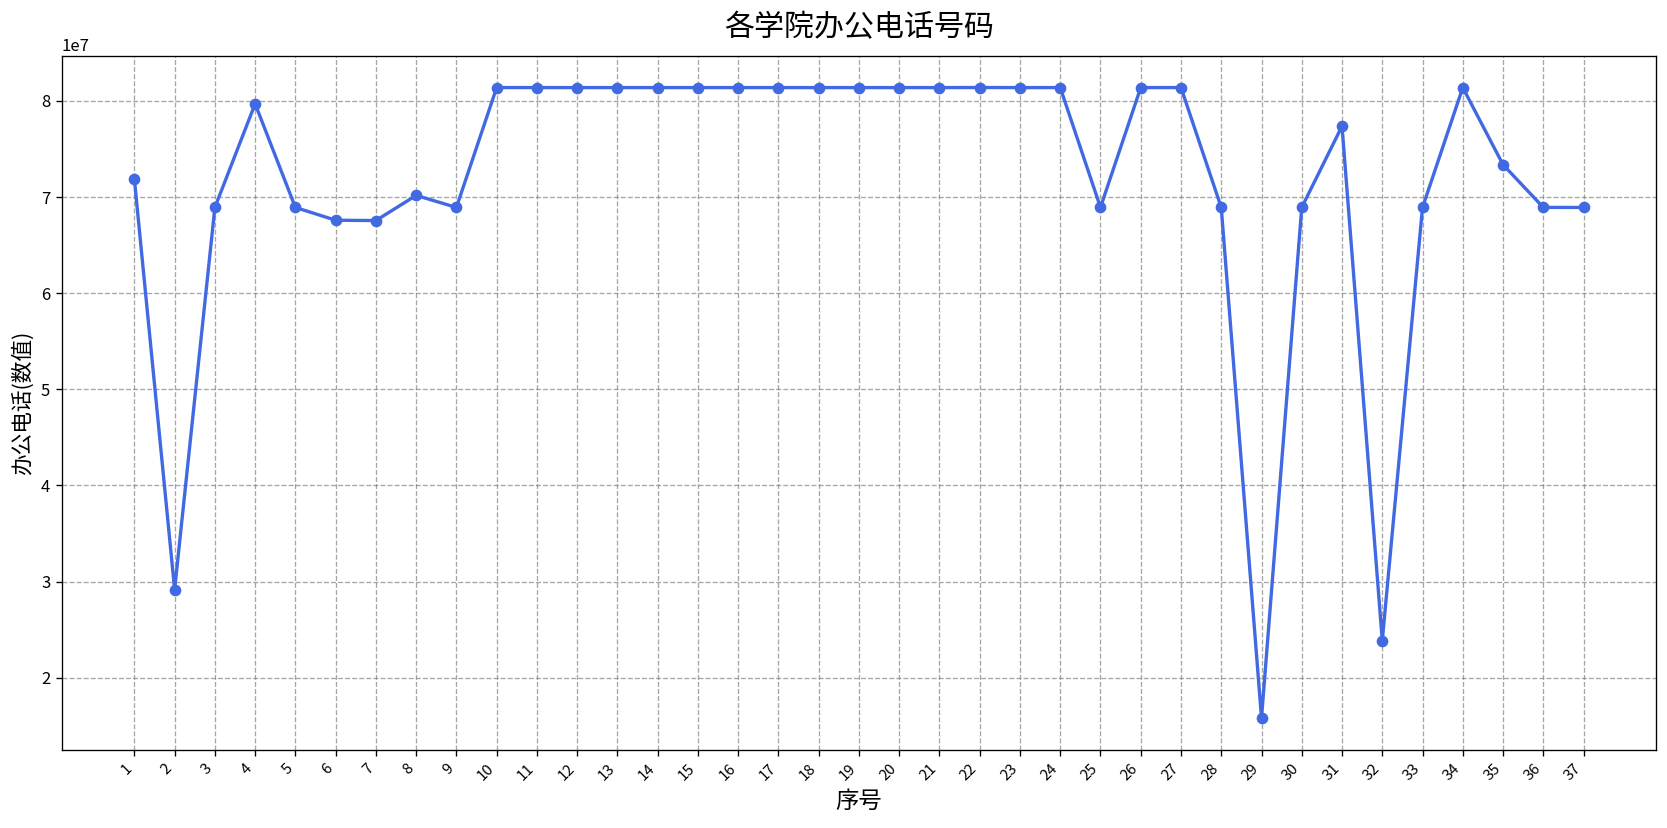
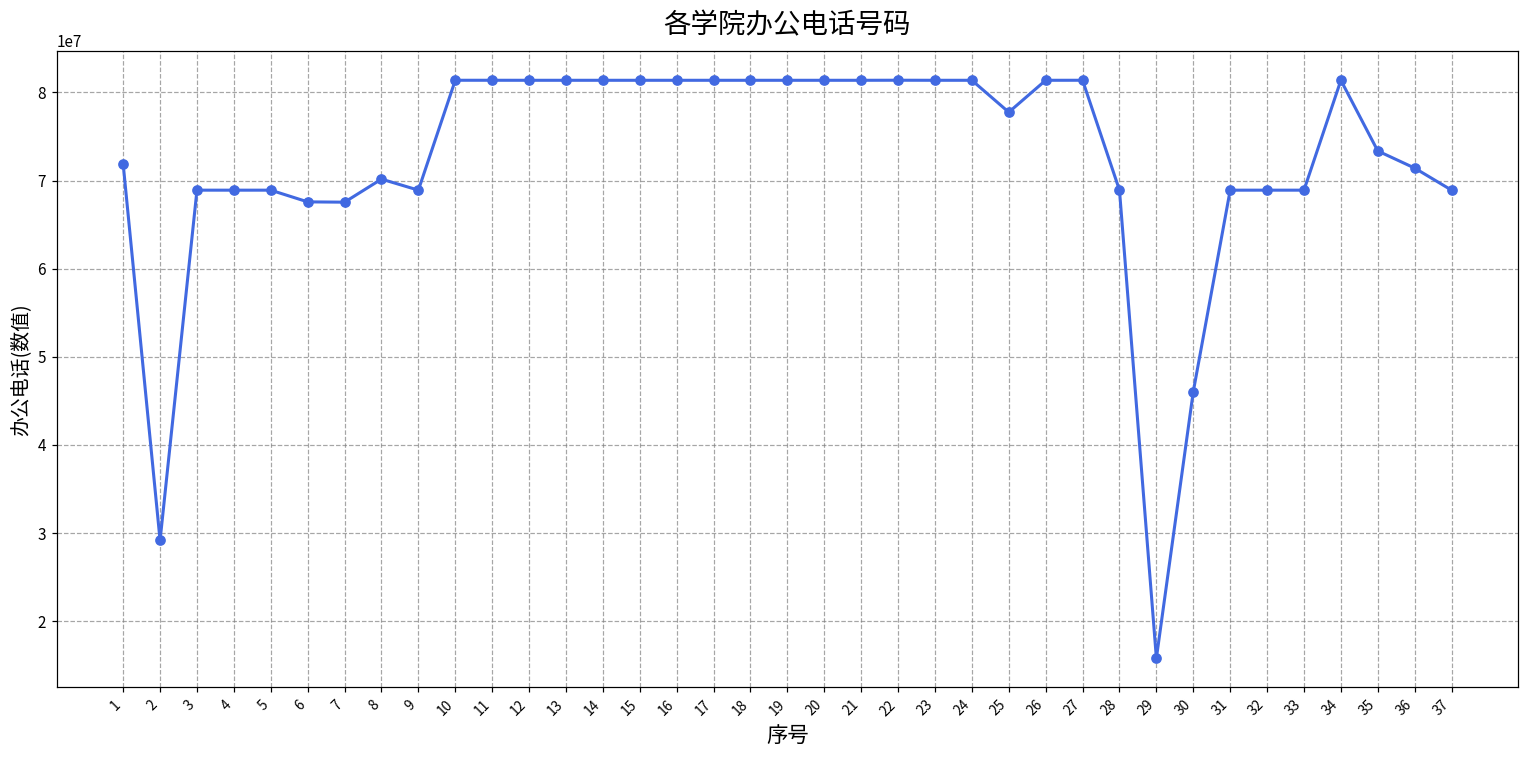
  {
    "1": 72000000,
    "2": 29000000,
    "3": 69000000,
-   "4": 80000000,
+   "4": 69000000,
    "5": 69000000,
    "6": 68000000,
    "7": 68000000,
    "8": 70000000,
    "9": 69000000,
    "10": 81000000,
    "11": 81000000,
    "12": 81000000,
    "13": 81000000,
    "14": 81000000,
    "15": 81000000,
    "16": 81000000,
    "17": 81000000,
    "18": 81000000,
    "19": 81000000,
    "20": 81000000,
    "21": 81000000,
    "22": 81000000,
    "23": 81000000,
    "24": 81000000,
-   "25": 69000000,
+   "25": 78000000,
    "26": 81000000,
    "27": 81000000,
    "28": 69000000,
    "29": 16000000,
-   "30": 69000000,
-   "31": 77000000,
-   "32": 24000000,
+   "30": 46000000,
+   "31": 69000000,
+   "32": 69000000,
    "33": 69000000,
    "34": 81000000,
    "35": 73000000,
-   "36": 69000000,
+   "36": 71000000,
    "37": 69000000
  }
